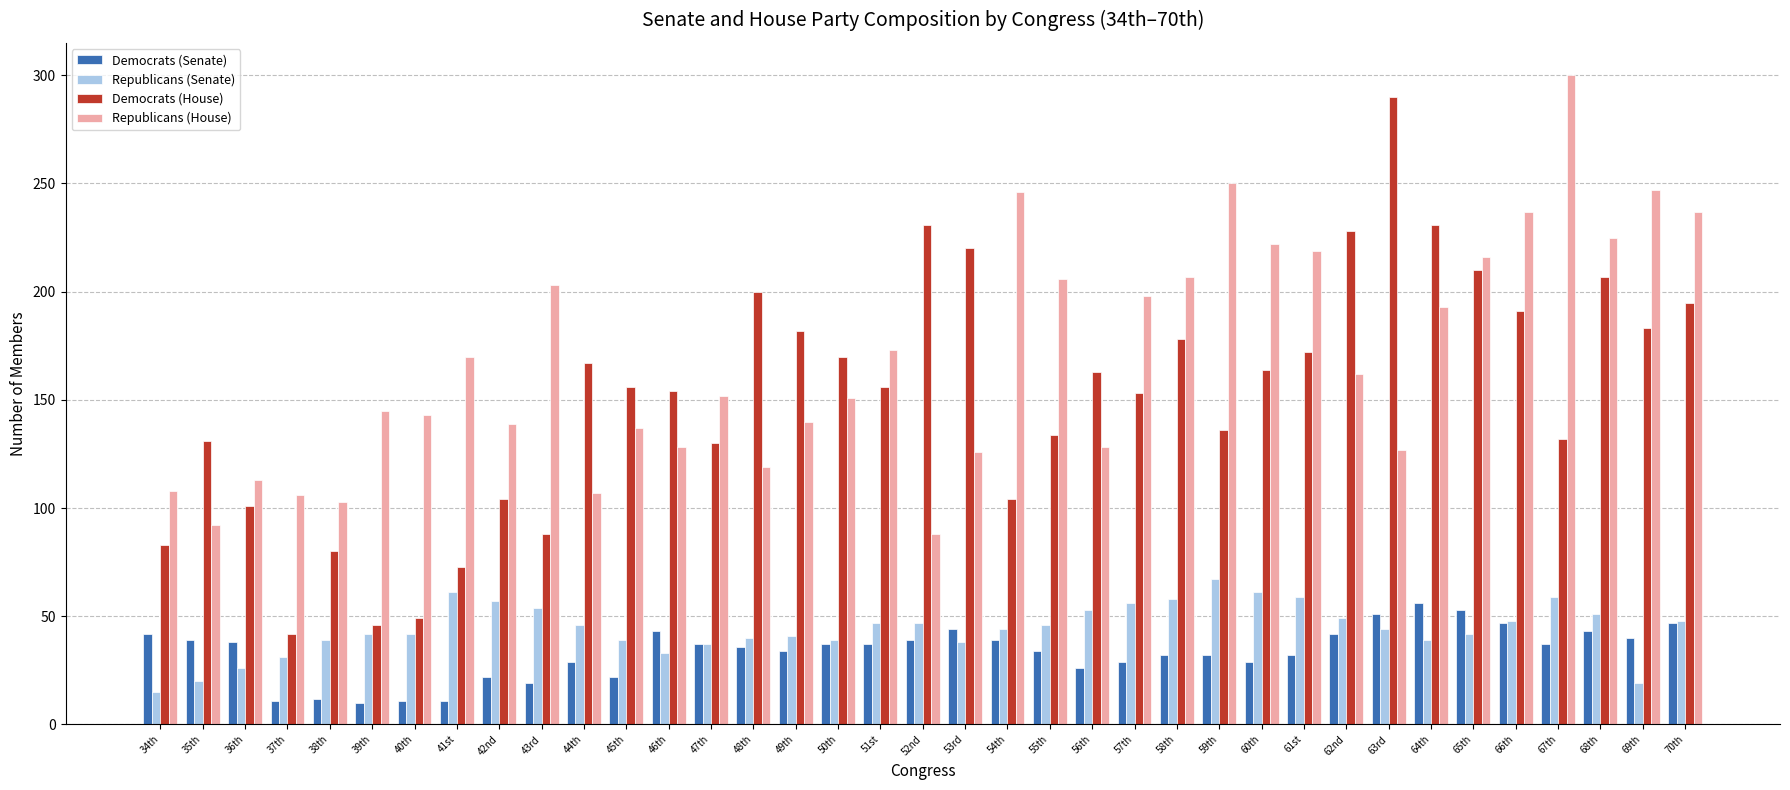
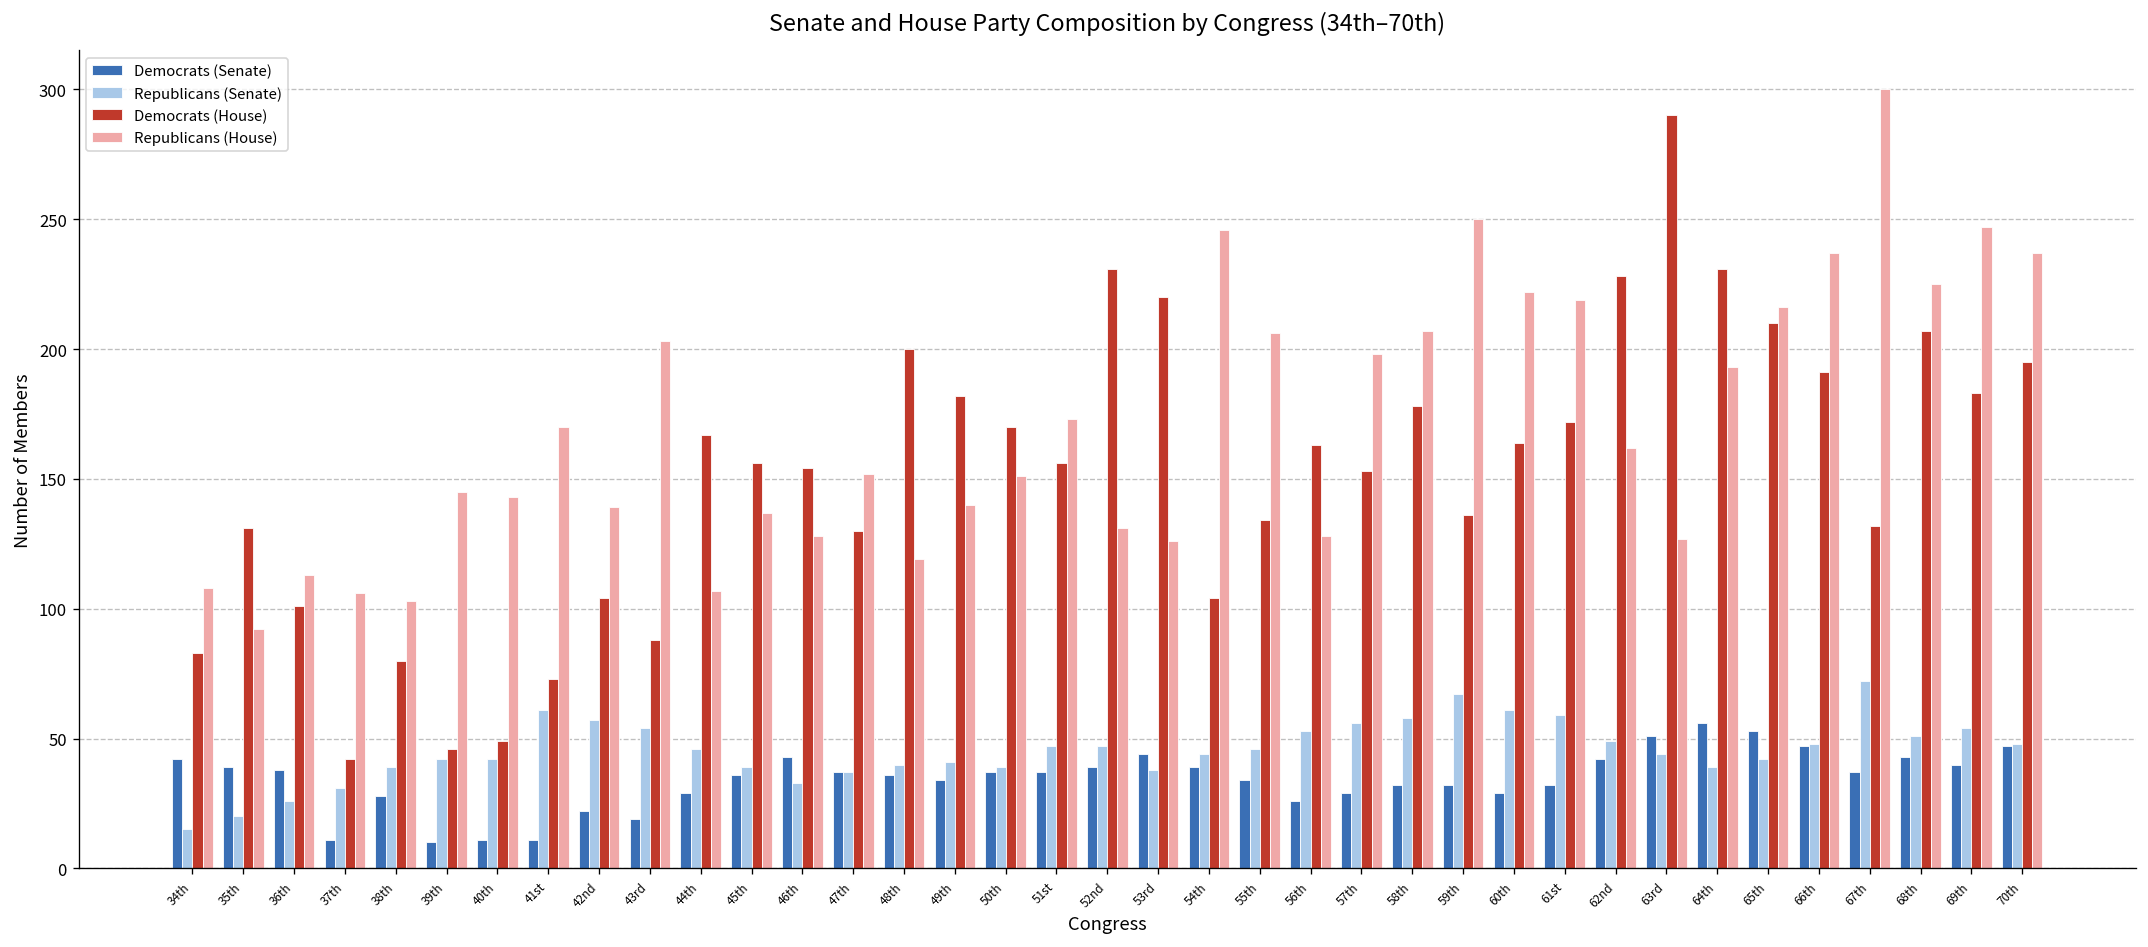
  {
    "Democrats (Senate)": {
      "34th": 42,
      "35th": 39,
      "36th": 38,
      "37th": 11,
-     "38th": 12,
+     "38th": 28,
      "39th": 10,
      "40th": 11,
      "41st": 11,
      "42nd": 22,
      "43rd": 19,
      "44th": 29,
-     "45th": 22,
+     "45th": 36,
      "46th": 43,
      "47th": 37,
      "48th": 36,
      "49th": 34,
      "50th": 37,
      "51st": 37,
      "52nd": 39,
      "53rd": 44,
      "54th": 39,
      "55th": 34,
      "56th": 26,
      "57th": 29,
      "58th": 32,
      "59th": 32,
      "60th": 29,
      "61st": 32,
      "62nd": 42,
      "63rd": 51,
      "64th": 56,
      "65th": 53,
      "66th": 47,
      "67th": 37,
      "68th": 43,
      "69th": 40,
      "70th": 47
    },
    "Republicans (Senate)": {
      "34th": 15,
      "35th": 20,
      "36th": 26,
      "37th": 31,
      "38th": 39,
      "39th": 42,
      "40th": 42,
      "41st": 61,
      "42nd": 57,
      "43rd": 54,
      "44th": 46,
      "45th": 39,
      "46th": 33,
      "47th": 37,
      "48th": 40,
      "49th": 41,
      "50th": 39,
      "51st": 47,
      "52nd": 47,
      "53rd": 38,
      "54th": 44,
      "55th": 46,
      "56th": 53,
      "57th": 56,
      "58th": 58,
      "59th": 67,
      "60th": 61,
      "61st": 59,
      "62nd": 49,
      "63rd": 44,
      "64th": 39,
      "65th": 42,
      "66th": 48,
-     "67th": 59,
+     "67th": 72,
      "68th": 51,
-     "69th": 19,
+     "69th": 54,
      "70th": 48
    },
    "Democrats (House)": {
      "34th": 83,
      "35th": 131,
      "36th": 101,
      "37th": 42,
      "38th": 80,
      "39th": 46,
      "40th": 49,
      "41st": 73,
      "42nd": 104,
      "43rd": 88,
      "44th": 167,
      "45th": 156,
      "46th": 154,
      "47th": 130,
      "48th": 200,
      "49th": 182,
      "50th": 170,
      "51st": 156,
      "52nd": 231,
      "53rd": 220,
      "54th": 104,
      "55th": 134,
      "56th": 163,
      "57th": 153,
      "58th": 178,
      "59th": 136,
      "60th": 164,
      "61st": 172,
      "62nd": 228,
      "63rd": 290,
      "64th": 231,
      "65th": 210,
      "66th": 191,
      "67th": 132,
      "68th": 207,
      "69th": 183,
      "70th": 195
    },
    "Republicans (House)": {
      "34th": 108,
      "35th": 92,
      "36th": 113,
      "37th": 106,
      "38th": 103,
      "39th": 145,
      "40th": 143,
      "41st": 170,
      "42nd": 139,
      "43rd": 203,
      "44th": 107,
      "45th": 137,
      "46th": 128,
      "47th": 152,
      "48th": 119,
      "49th": 140,
      "50th": 151,
      "51st": 173,
-     "52nd": 88,
+     "52nd": 131,
      "53rd": 126,
      "54th": 246,
      "55th": 206,
      "56th": 128,
      "57th": 198,
      "58th": 207,
      "59th": 250,
      "60th": 222,
      "61st": 219,
      "62nd": 162,
      "63rd": 127,
      "64th": 193,
      "65th": 216,
      "66th": 237,
      "67th": 300,
      "68th": 225,
      "69th": 247,
      "70th": 237
    }
  }
